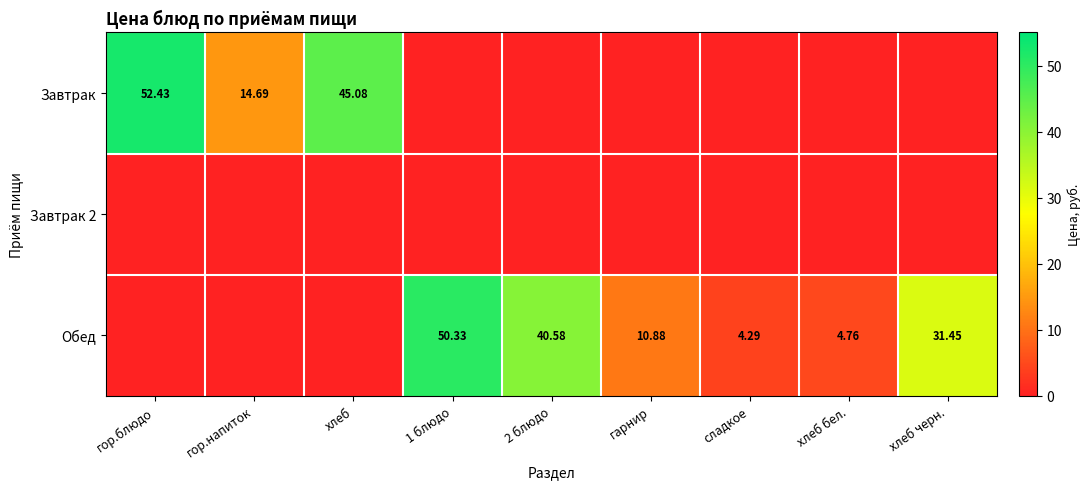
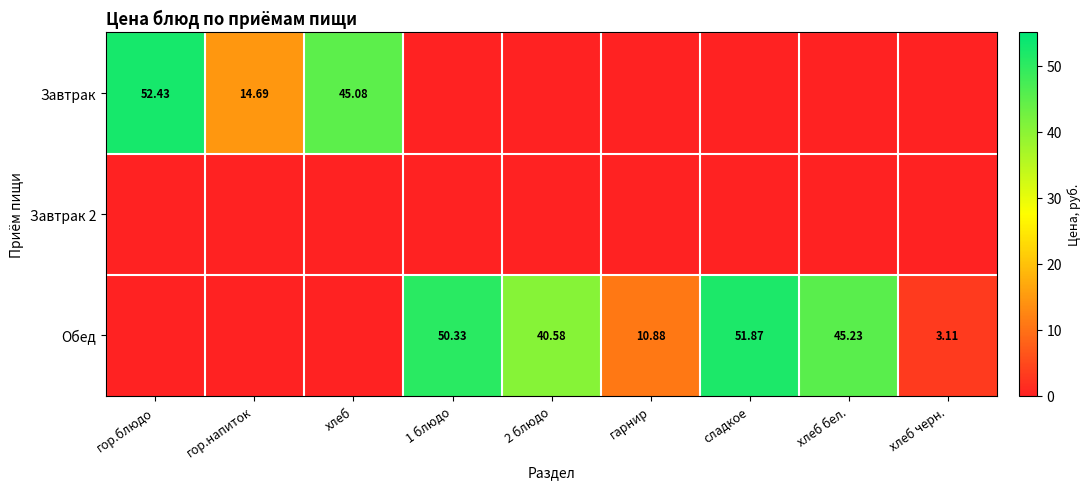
  {
    "Завтрак": {
      "гор.блюдо": 52.43,
      "гор.напиток": 14.69,
      "хлеб": 45.08
    },
    "Обед": {
      "1 блюдо": 50.33,
      "2 блюдо": 40.58,
      "гарнир": 10.88,
-     "сладкое": 4.29,
-     "хлеб бел.": 4.76,
-     "хлеб черн.": 31.45
+     "сладкое": 51.87,
+     "хлеб бел.": 45.23,
+     "хлеб черн.": 3.11
    }
  }
